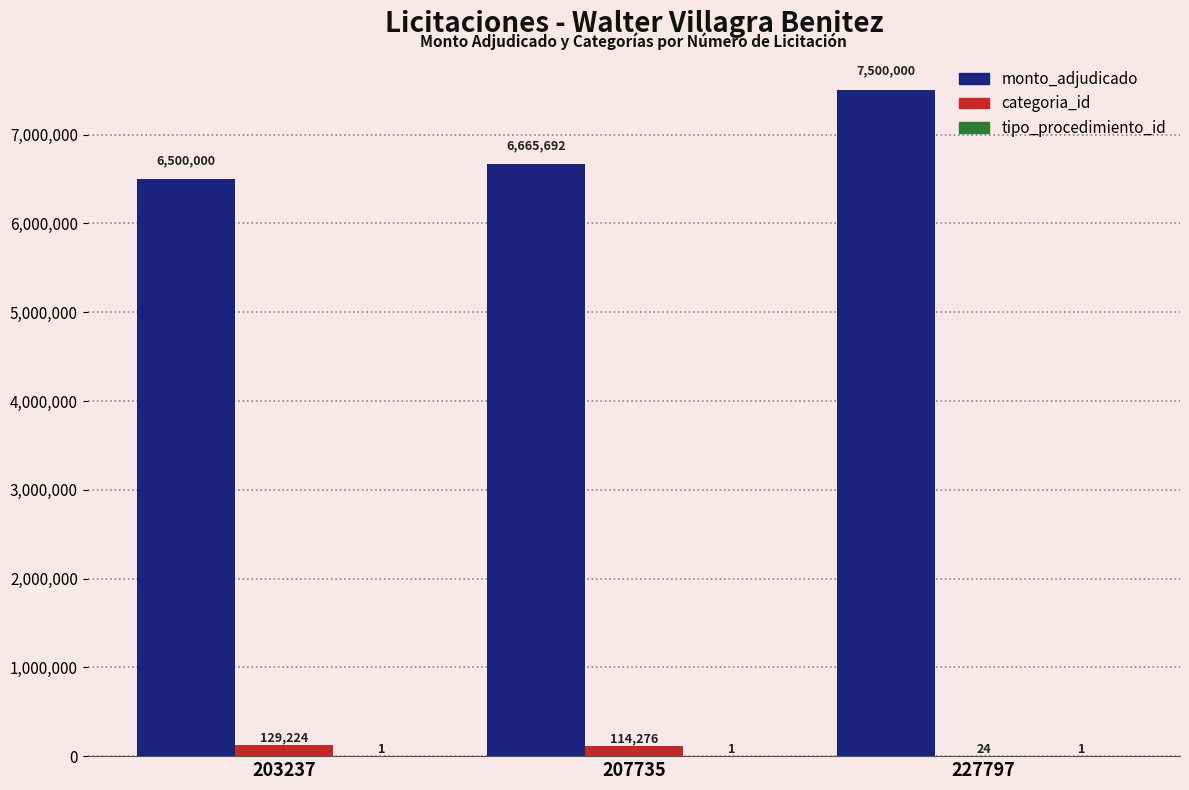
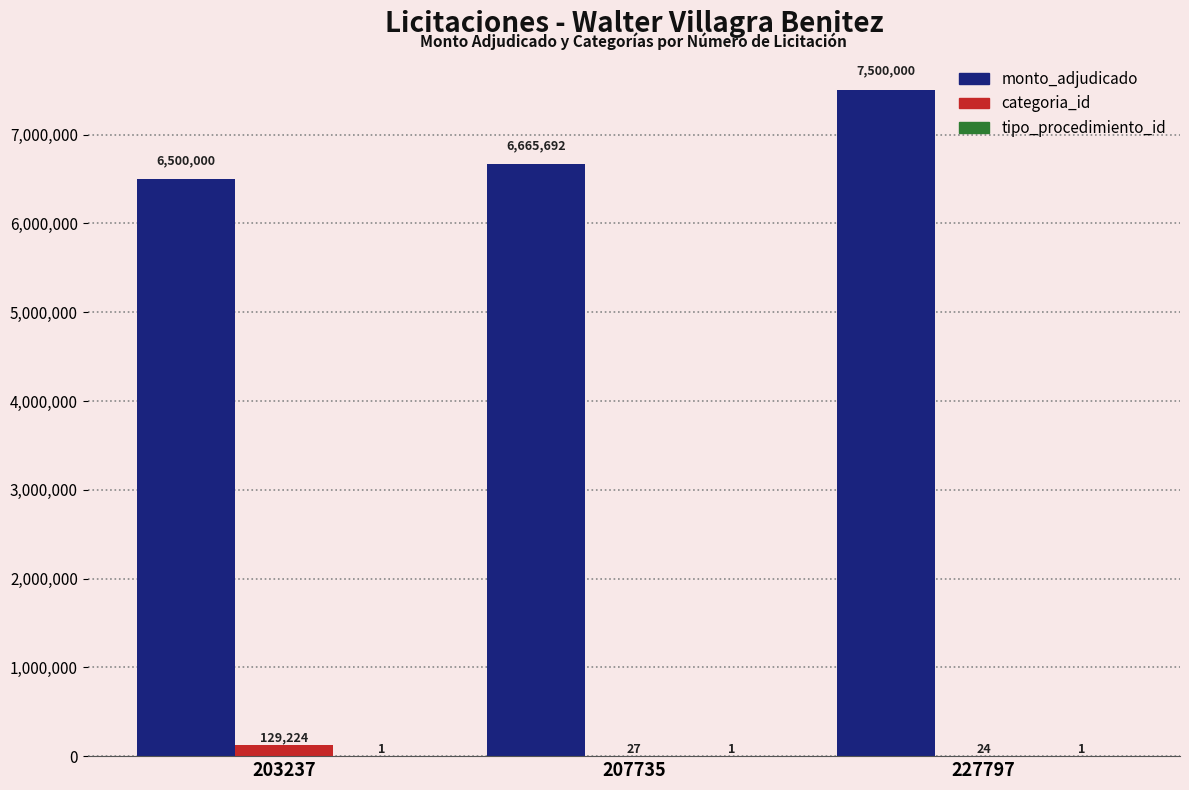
  {
    "monto_adjudicado": {
      "203237": "6,500,000",
      "207735": "6,665,692",
      "227797": "7,500,000"
    },
    "categoria_id": {
      "203237": "129,224",
-     "207735": "114,276",
+     "207735": "27",
      "227797": "24"
    },
    "tipo_procedimiento_id": {
      "203237": "1",
      "207735": "1",
      "227797": "1"
    }
  }
